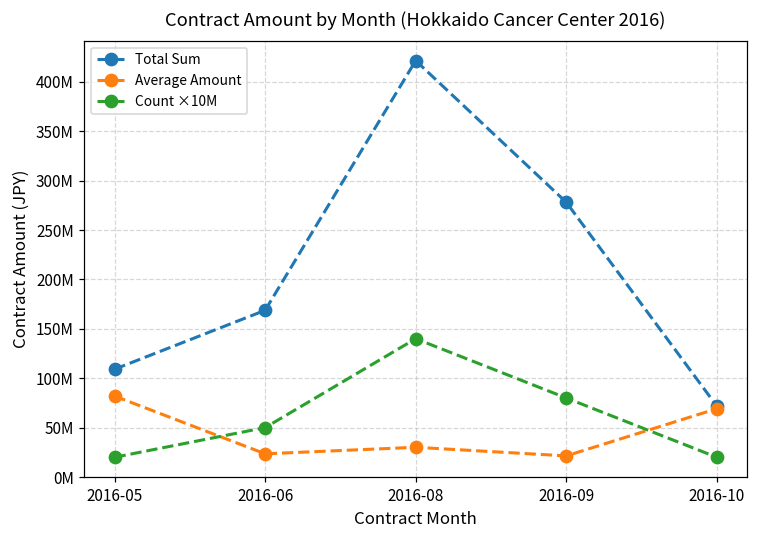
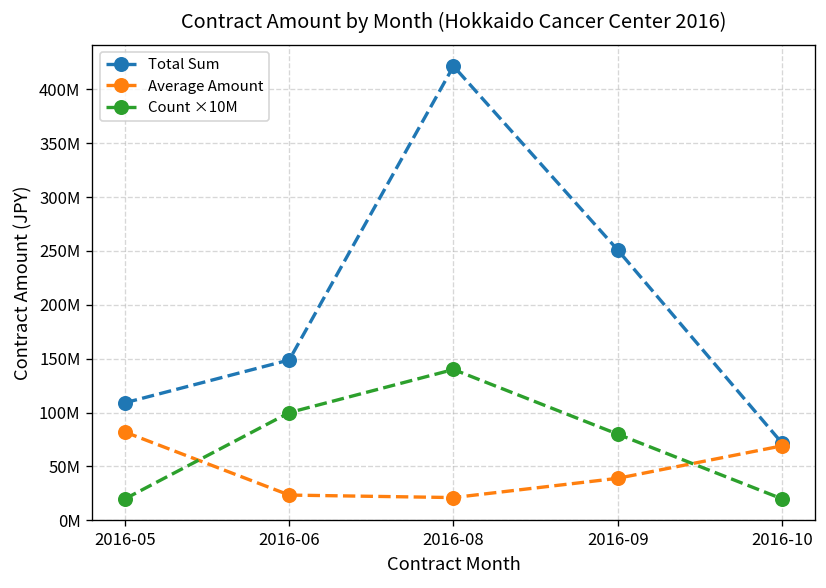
  {
    "Total Sum": {
      "2016-05": 110000000,
-     "2016-06": 170000000,
+     "2016-06": 150000000,
      "2016-08": 420000000,
-     "2016-09": 280000000
+     "2016-09": 250000000
    },
    "Average Amount": {
      "2016-05": 80000000,
      "2016-06": 20000000,
-     "2016-08": 30000000,
-     "2016-09": 20000000
+     "2016-08": 20000000,
+     "2016-09": 40000000
    },
    "Count ×10M": {
      "2016-05": 20000000,
-     "2016-06": 50000000,
+     "2016-06": 100000000,
      "2016-08": 140000000,
      "2016-09": 80000000,
      "2016-10": 20000000
    }
  }
